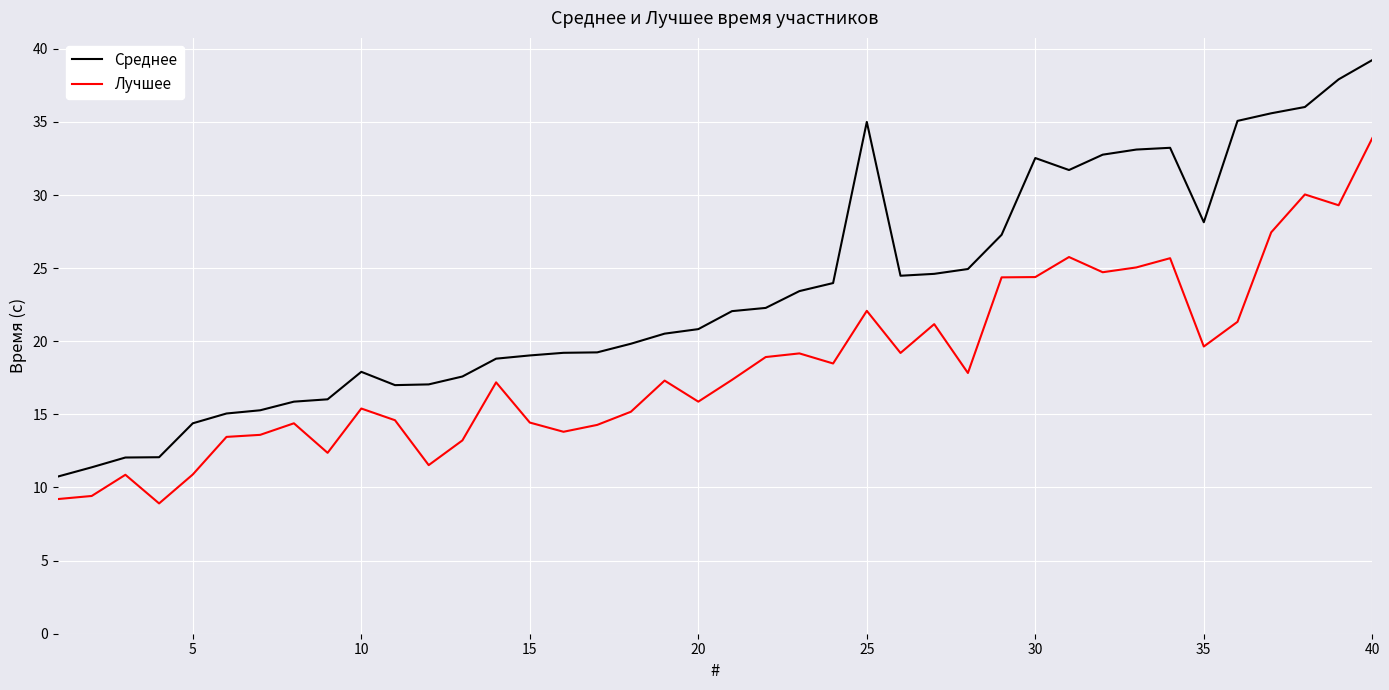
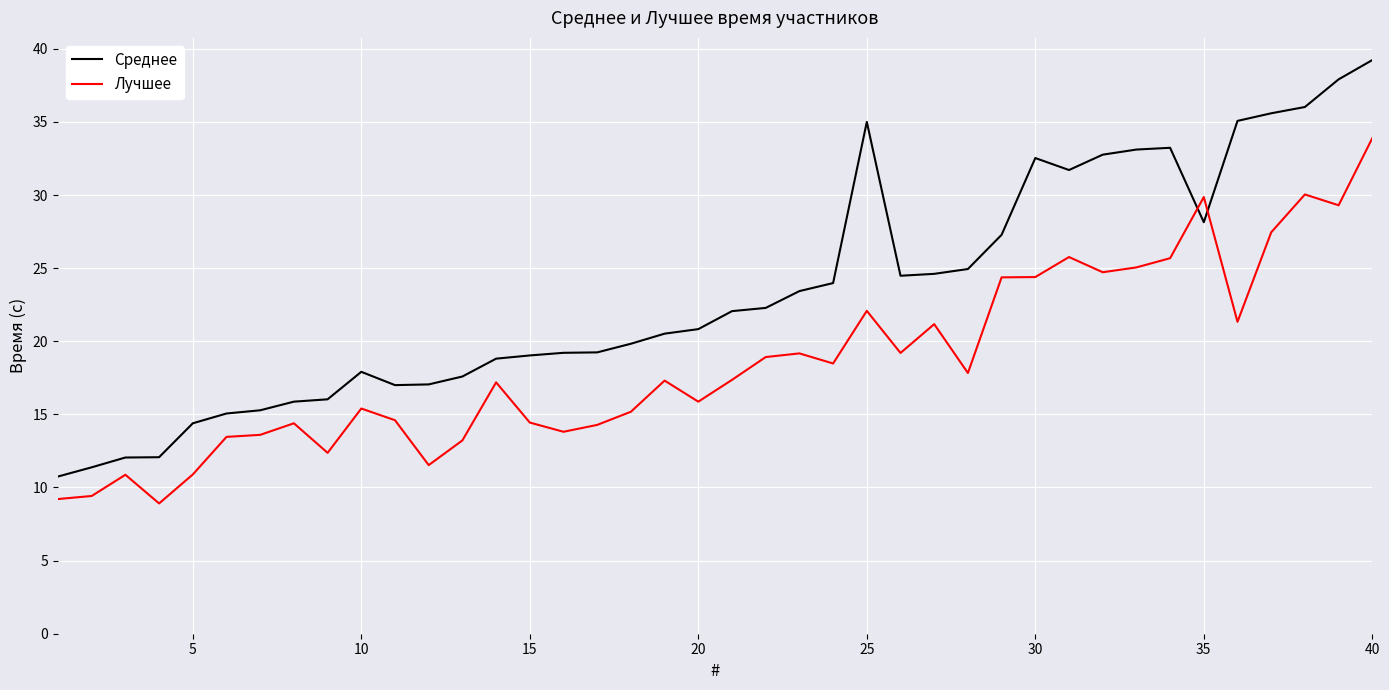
  {
    "Среднее": {
      "5": 14.4,
      "10": 17.9,
      "15": 19.0,
      "20": 20.8,
      "25": 35.0,
      "30": 32.5,
      "35": 28.1,
      "40": 39.2
    },
    "Лучшее": {
      "5": 10.9,
      "10": 15.4,
      "15": 14.4,
      "20": 15.9,
      "25": 22.1,
      "30": 24.4,
-     "35": 19.6,
+     "35": 29.9,
      "40": 33.9
    }
  }
